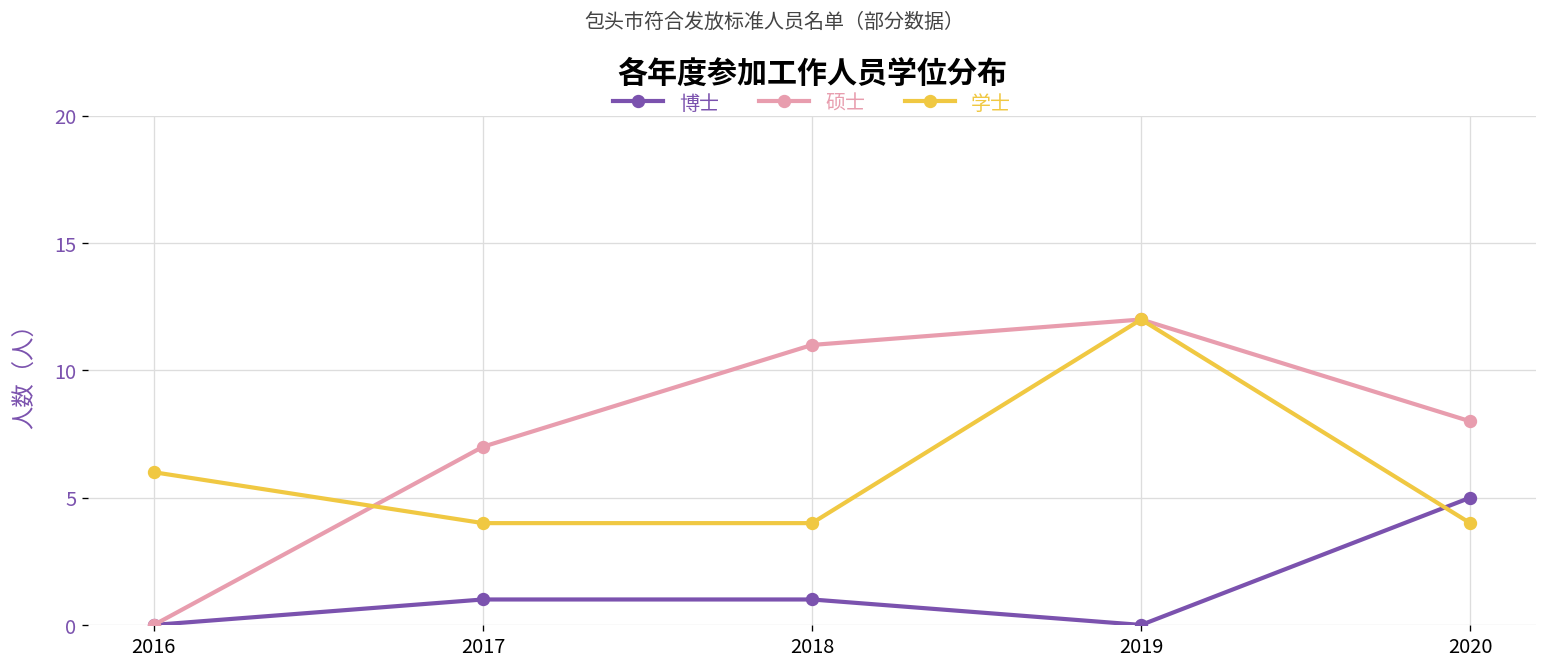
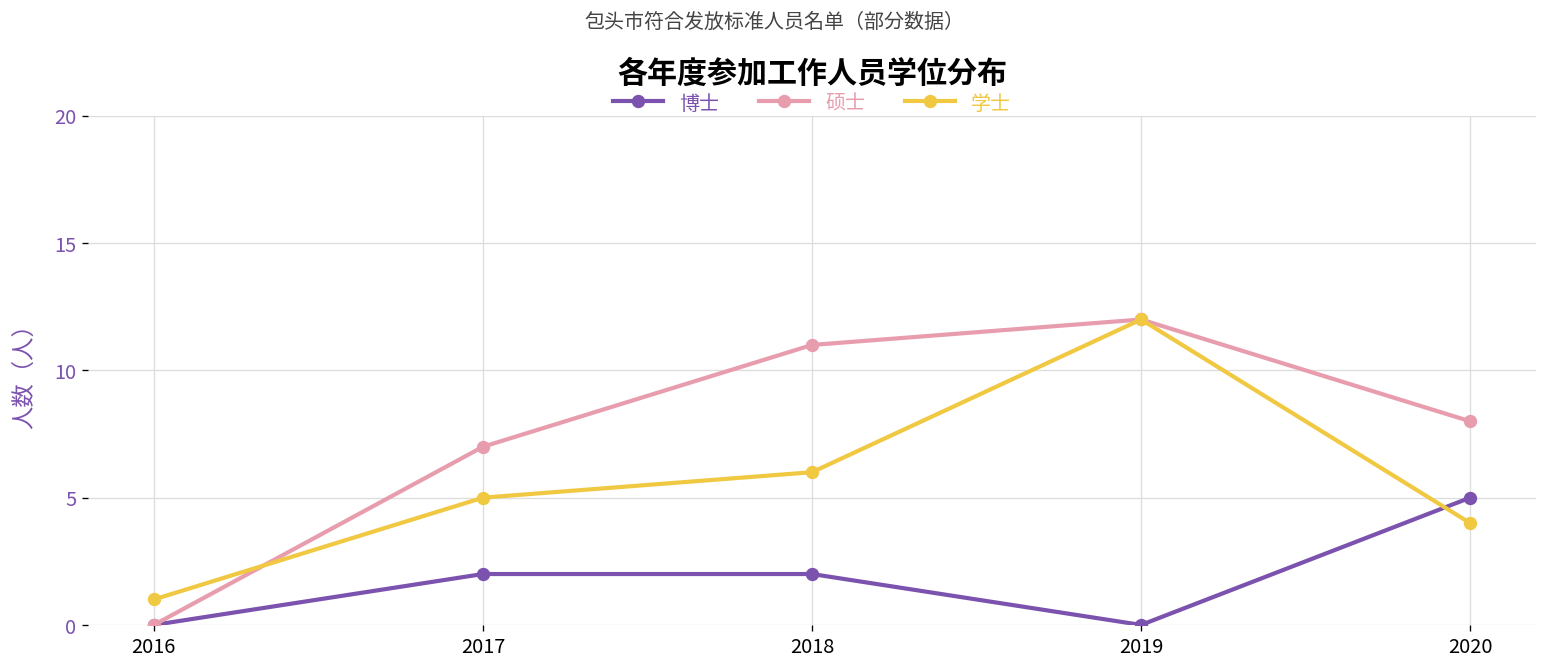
  {
    "博士": {
-     "2017": 1,
-     "2018": 1,
+     "2017": 2,
+     "2018": 2,
      "2019": 0,
      "2020": 5
    },
    "硕士": {
      "2017": 7,
      "2018": 11,
      "2020": 8
    },
    "学士": {
-     "2016": 6,
-     "2017": 4,
-     "2018": 4,
+     "2016": 1,
+     "2017": 5,
+     "2018": 6,
      "2020": 4
    }
  }
